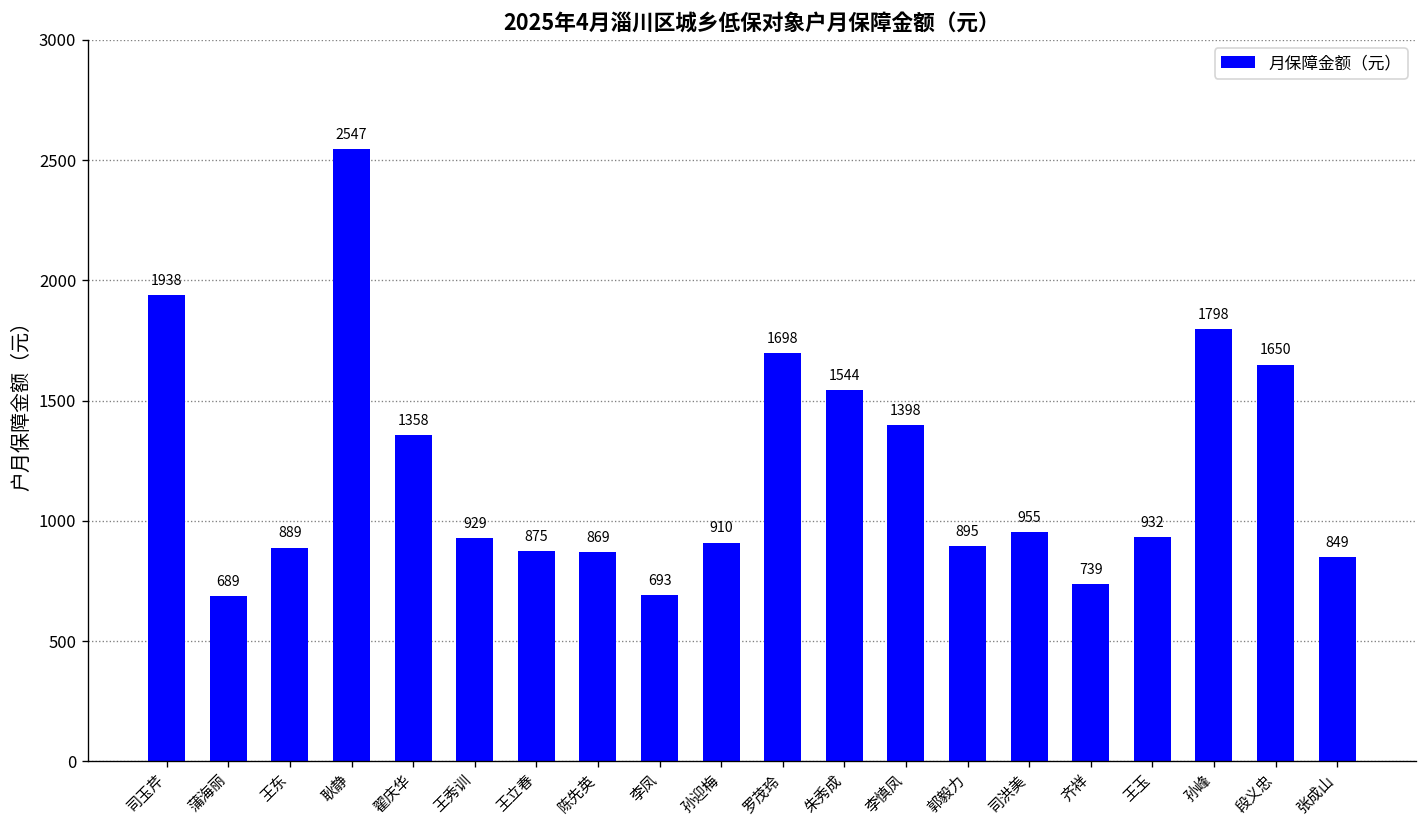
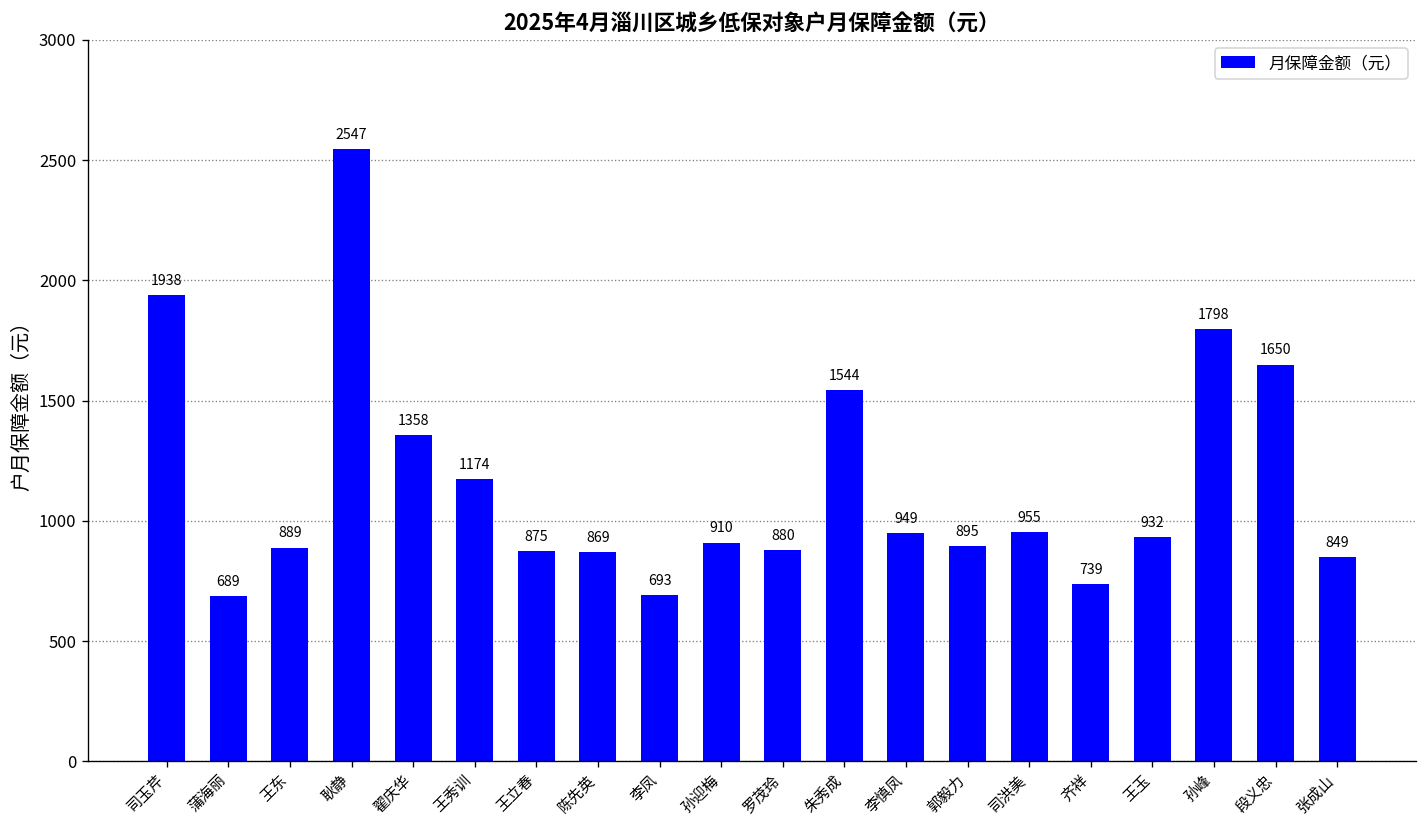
  {
    "司玉芹": 1938,
    "蒲海丽": 689,
    "王东": 889,
    "耿静": 2547,
    "翟庆华": 1358,
-   "王秀训": 929,
+   "王秀训": 1174,
    "王立春": 875,
    "陈先英": 869,
    "李凤": 693,
    "孙迎梅": 910,
-   "罗茂玲": 1698,
+   "罗茂玲": 880,
    "朱秀成": 1544,
-   "李慎凤": 1398,
+   "李慎凤": 949,
    "郭毅力": 895,
    "司洪美": 955,
    "齐祥": 739,
    "王玉": 932,
    "孙峰": 1798,
    "段义忠": 1650,
    "张成山": 849
  }
